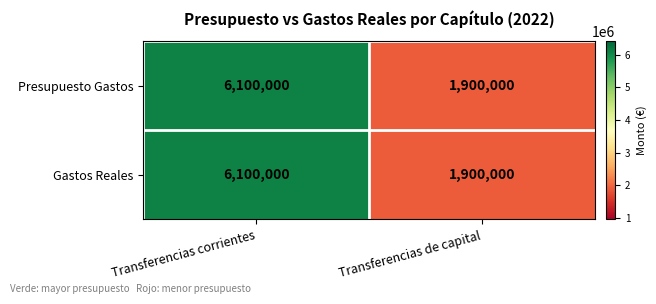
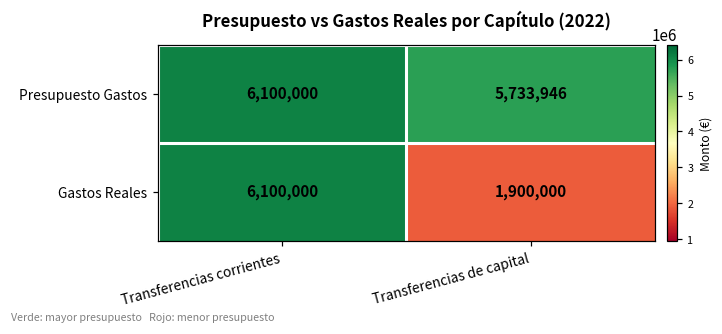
  {
    "Presupuesto Gastos": {
      "Transferencias corrientes": "6,100,000",
-     "Transferencias de capital": "1,900,000"
+     "Transferencias de capital": "5,733,946"
    },
    "Gastos Reales": {
      "Transferencias corrientes": "6,100,000",
      "Transferencias de capital": "1,900,000"
    }
  }
